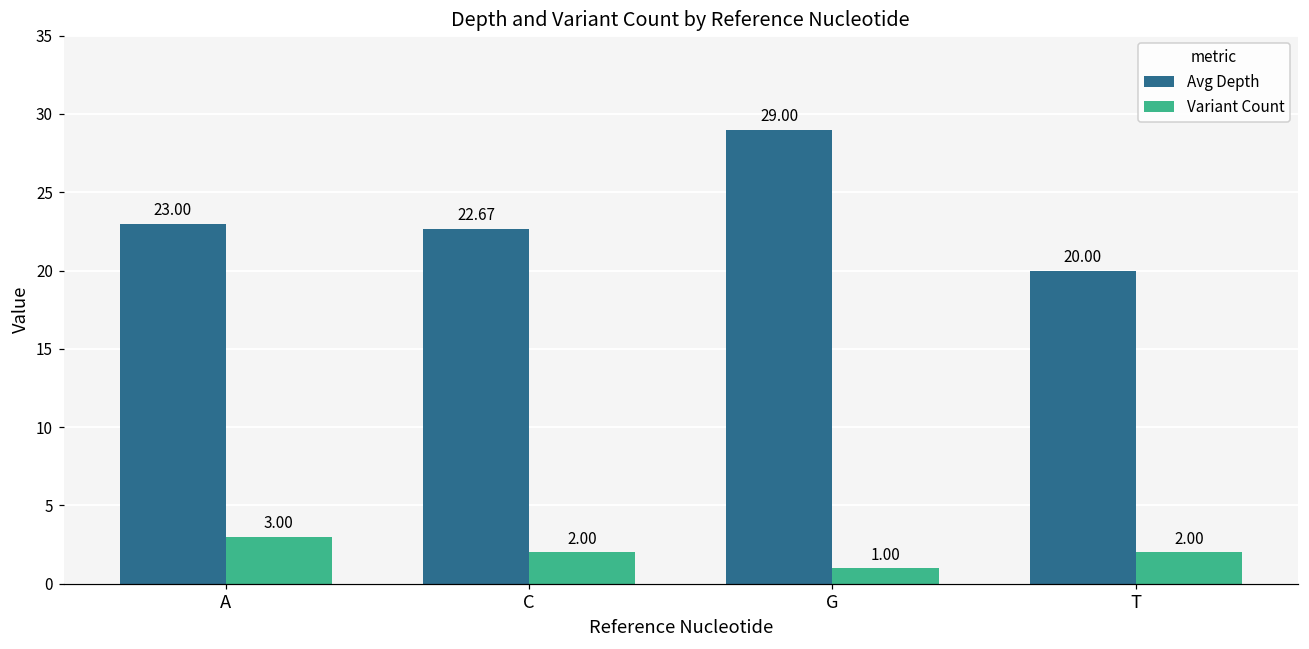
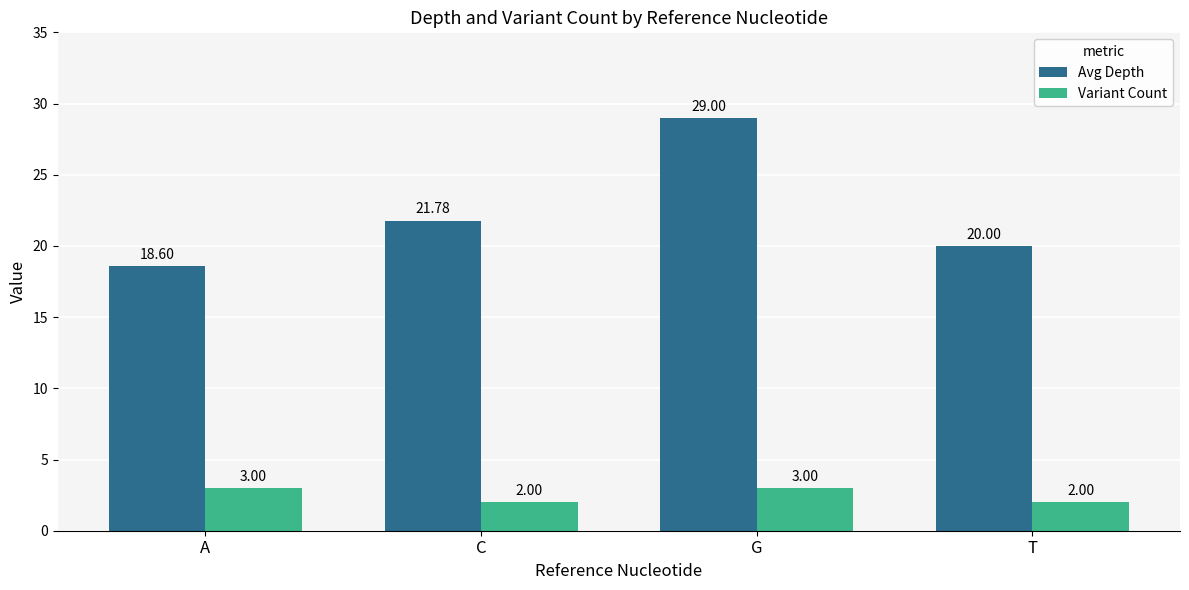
  {
    "Avg Depth": {
-     "A": 23.00,
-     "C": 22.67,
+     "A": 18.60,
+     "C": 21.78,
      "G": 29.00,
      "T": 20.00
    },
    "Variant Count": {
      "A": 3.00,
      "C": 2.00,
-     "G": 1.00,
+     "G": 3.00,
      "T": 2.00
    }
  }
